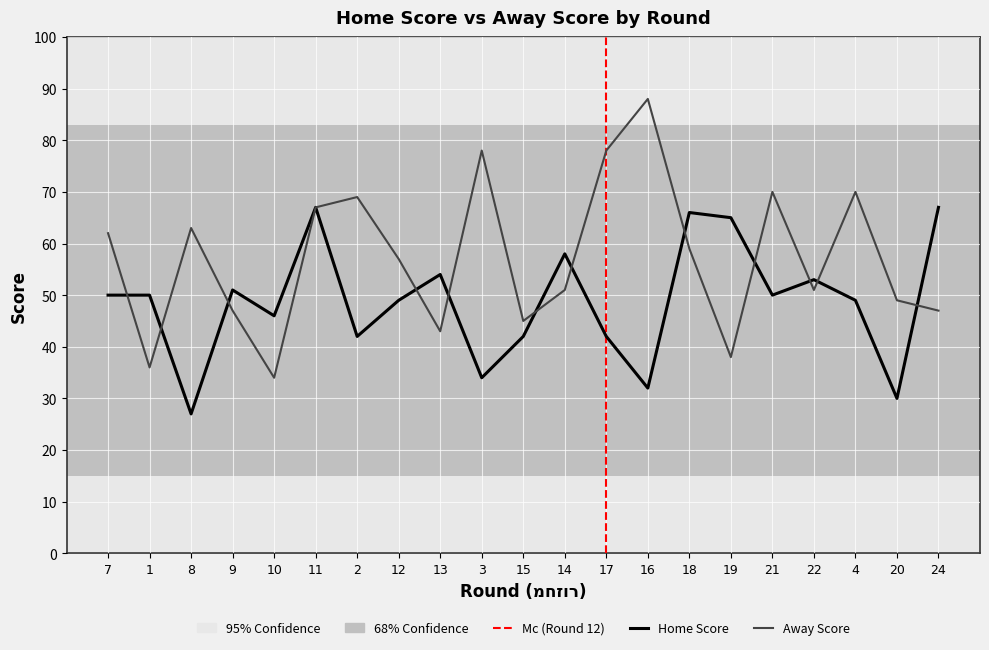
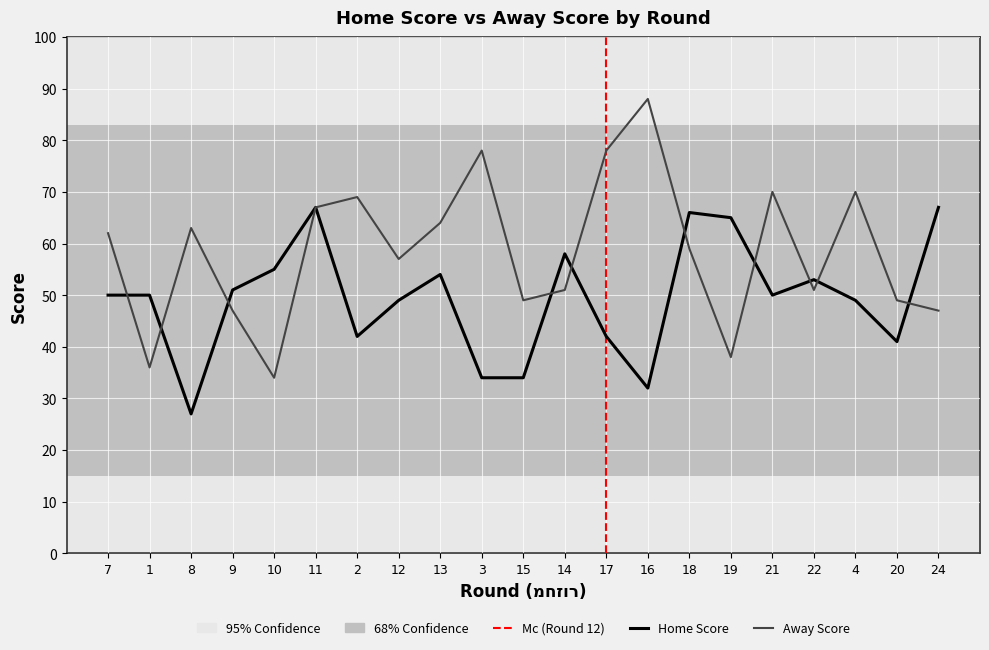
  {
    "Home Score": {
      "7": 50,
      "1": 50,
      "8": 27,
      "9": 51,
-     "10": 46,
+     "10": 55,
      "2": 42,
      "12": 49,
      "13": 54,
      "3": 34,
-     "15": 42,
+     "15": 34,
      "14": 58,
      "17": 42,
      "16": 32,
      "18": 66,
      "19": 65,
      "21": 50,
      "22": 53,
      "4": 49,
-     "20": 30,
+     "20": 41,
      "24": 67
    },
    "Away Score": {
      "7": 62,
      "1": 36,
      "8": 63,
      "9": 47,
      "10": 34,
      "2": 69,
      "12": 57,
-     "13": 43,
+     "13": 64,
      "3": 78,
-     "15": 45,
+     "15": 49,
      "14": 51,
      "17": 78,
      "16": 88,
      "18": 59,
      "19": 38,
      "21": 70,
      "22": 51,
      "4": 70,
      "20": 49,
      "24": 47
    }
  }
